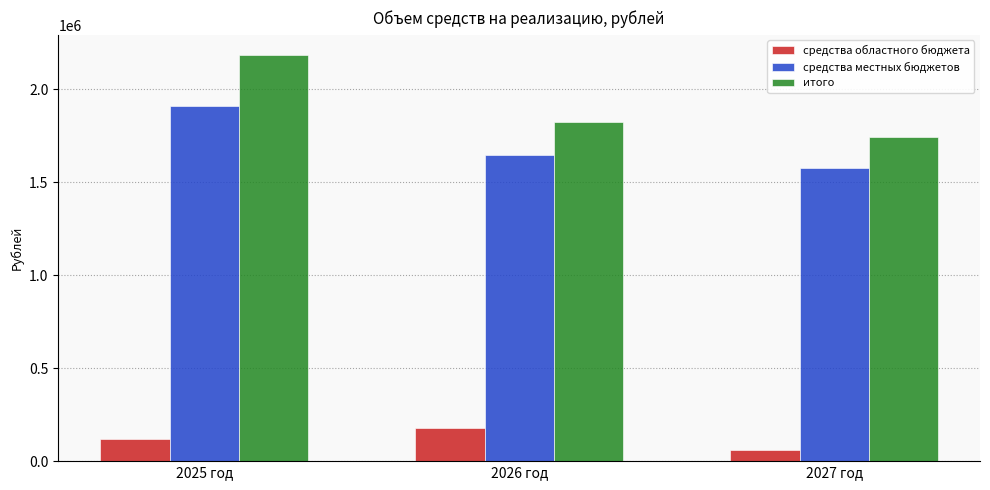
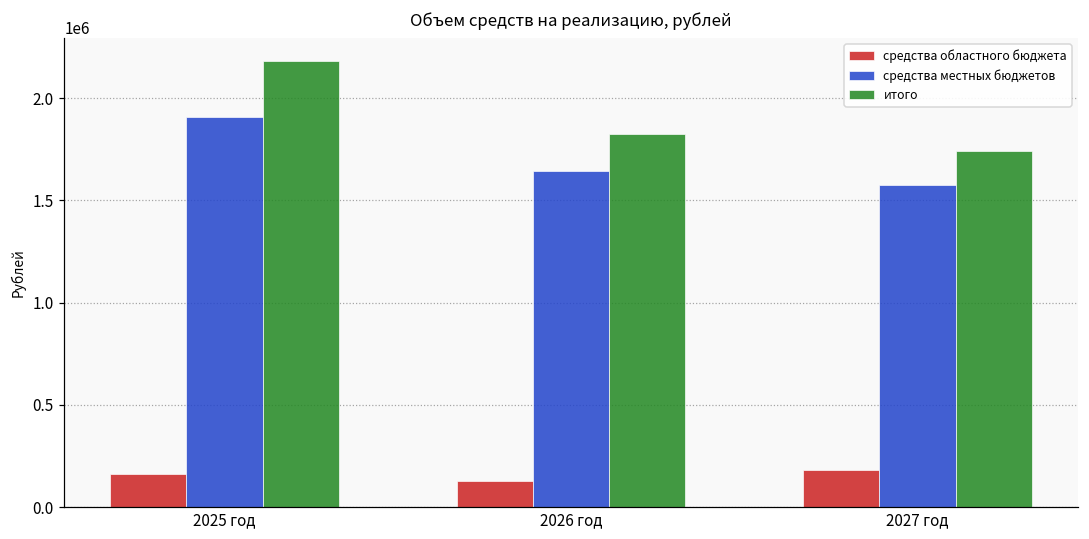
  {
    "средства областного бюджета": {
-     "2025 год": 120000,
-     "2026 год": 180000,
-     "2027 год": 60000
+     "2025 год": 160000,
+     "2026 год": 130000,
+     "2027 год": 180000
    },
    "средства местных бюджетов": {
      "2025 год": 1910000,
      "2026 год": 1640000,
      "2027 год": 1580000
    },
    "итого": {
      "2025 год": 2180000,
      "2026 год": 1820000,
      "2027 год": 1740000
    }
  }
